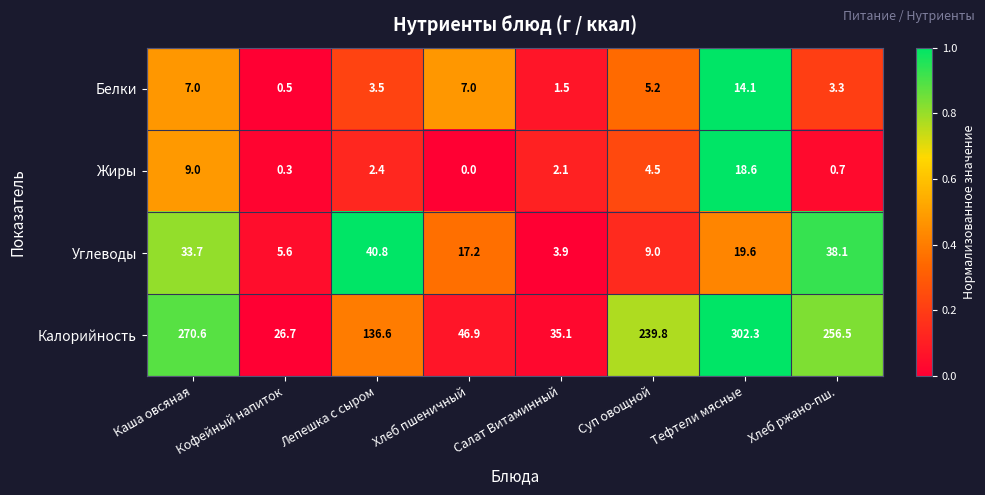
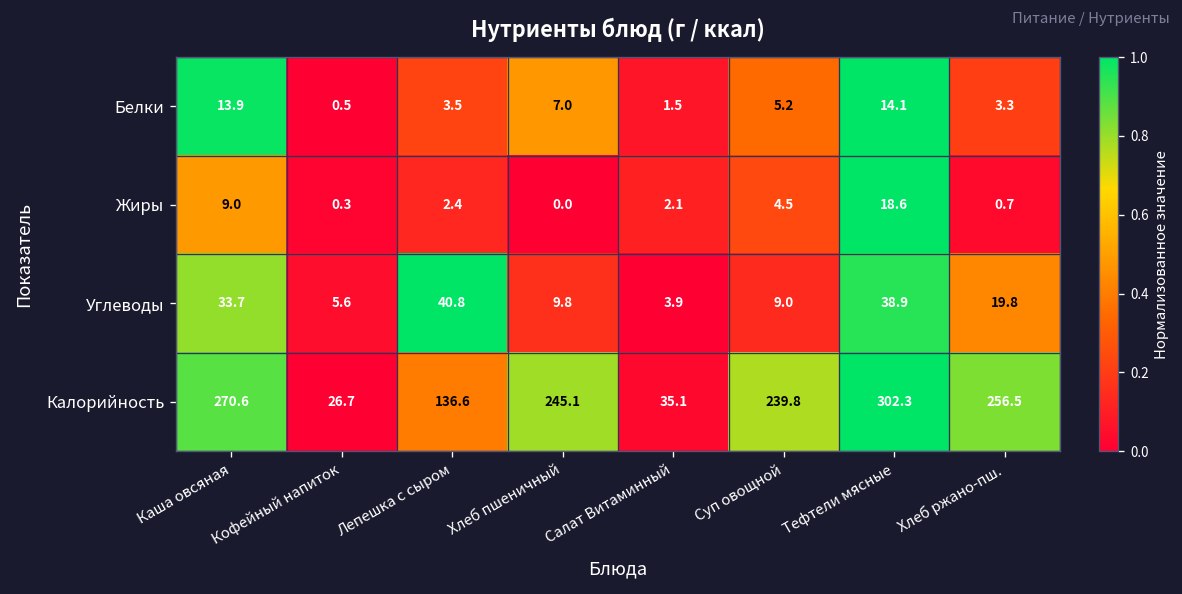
  {
    "Белки": {
-     "Каша овсяная": 7.0,
+     "Каша овсяная": 13.9,
      "Кофейный напиток": 0.5,
      "Лепешка с сыром": 3.5,
      "Хлеб пшеничный": 7.0,
      "Салат Витаминный": 1.5,
      "Суп овощной": 5.2,
      "Тефтели мясные": 14.1,
      "Хлеб ржано-пш.": 3.3
    },
    "Жиры": {
      "Каша овсяная": 9.0,
      "Кофейный напиток": 0.3,
      "Лепешка с сыром": 2.4,
      "Хлеб пшеничный": 0.0,
      "Салат Витаминный": 2.1,
      "Суп овощной": 4.5,
      "Тефтели мясные": 18.6,
      "Хлеб ржано-пш.": 0.7
    },
    "Углеводы": {
      "Каша овсяная": 33.7,
      "Кофейный напиток": 5.6,
      "Лепешка с сыром": 40.8,
-     "Хлеб пшеничный": 17.2,
+     "Хлеб пшеничный": 9.8,
      "Салат Витаминный": 3.9,
      "Суп овощной": 9.0,
-     "Тефтели мясные": 19.6,
-     "Хлеб ржано-пш.": 38.1
+     "Тефтели мясные": 38.9,
+     "Хлеб ржано-пш.": 19.8
    },
    "Калорийность": {
      "Каша овсяная": 270.6,
      "Кофейный напиток": 26.7,
      "Лепешка с сыром": 136.6,
-     "Хлеб пшеничный": 46.9,
+     "Хлеб пшеничный": 245.1,
      "Салат Витаминный": 35.1,
      "Суп овощной": 239.8,
      "Тефтели мясные": 302.3,
      "Хлеб ржано-пш.": 256.5
    }
  }
